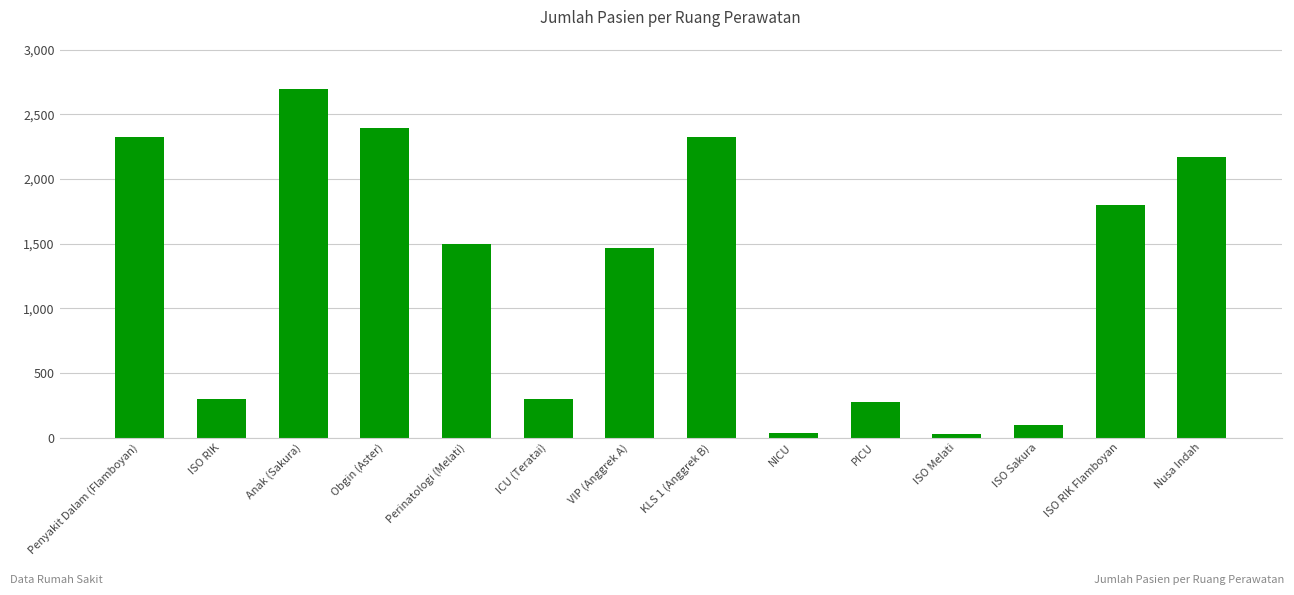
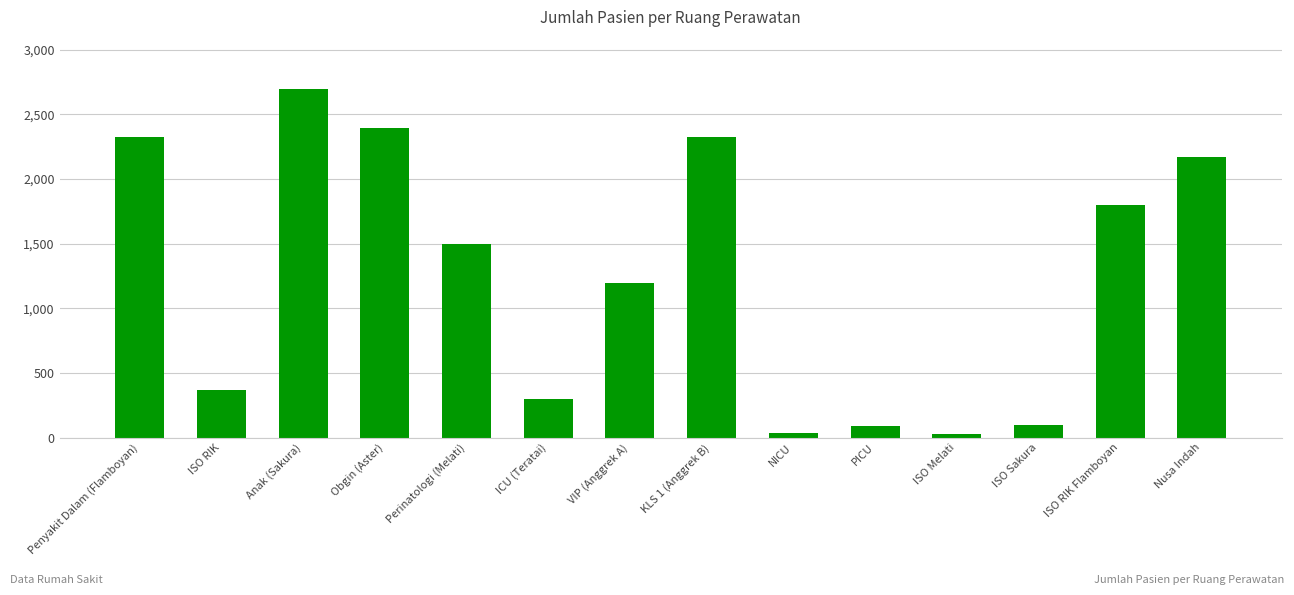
  {
    "Penyakit Dalam (Flamboyan)": "2,330",
-   "ISO RIK": "300",
+   "ISO RIK": "370",
    "Anak (Sakura)": "2,700",
    "Obgin (Aster)": "2,390",
    "Perinatologi (Melati)": "1,490",
    "ICU (Teratai)": "300",
-   "VIP (Anggrek A)": "1,470",
+   "VIP (Anggrek A)": "1,190",
    "KLS 1 (Anggrek B)": "2,330",
    "NICU": "40",
-   "PICU": "280",
+   "PICU": "90",
    "ISO Melati": "30",
    "ISO Sakura": "100",
    "ISO RIK Flamboyan": "1,800",
    "Nusa Indah": "2,170"
  }
